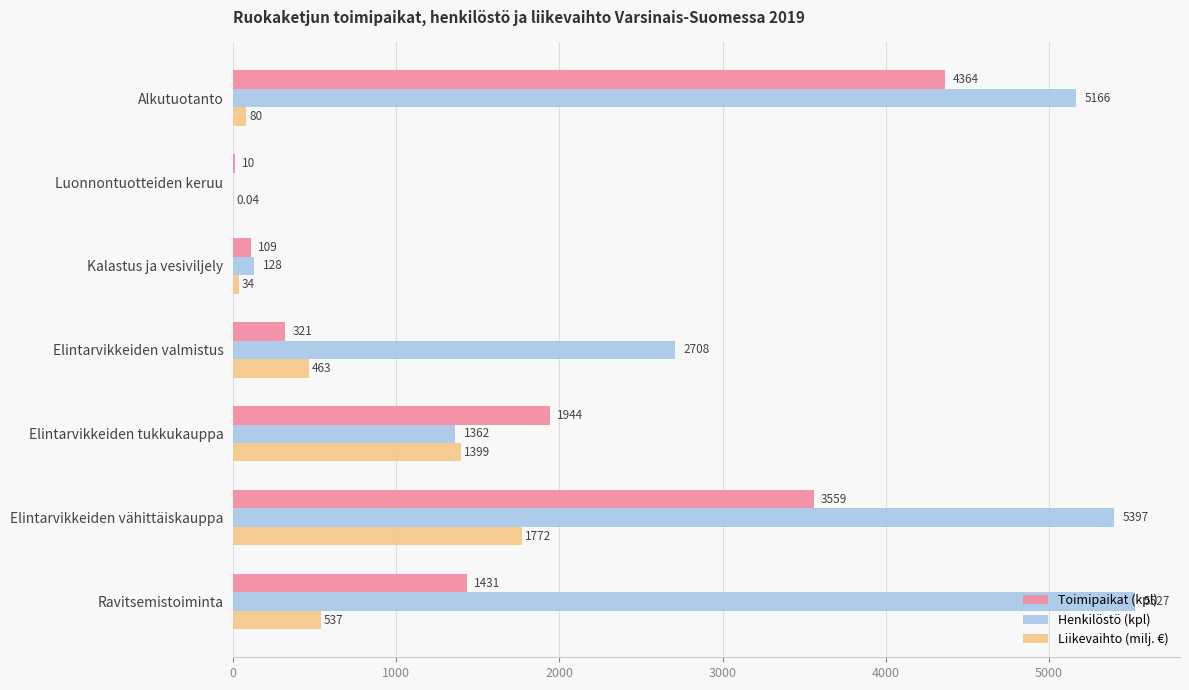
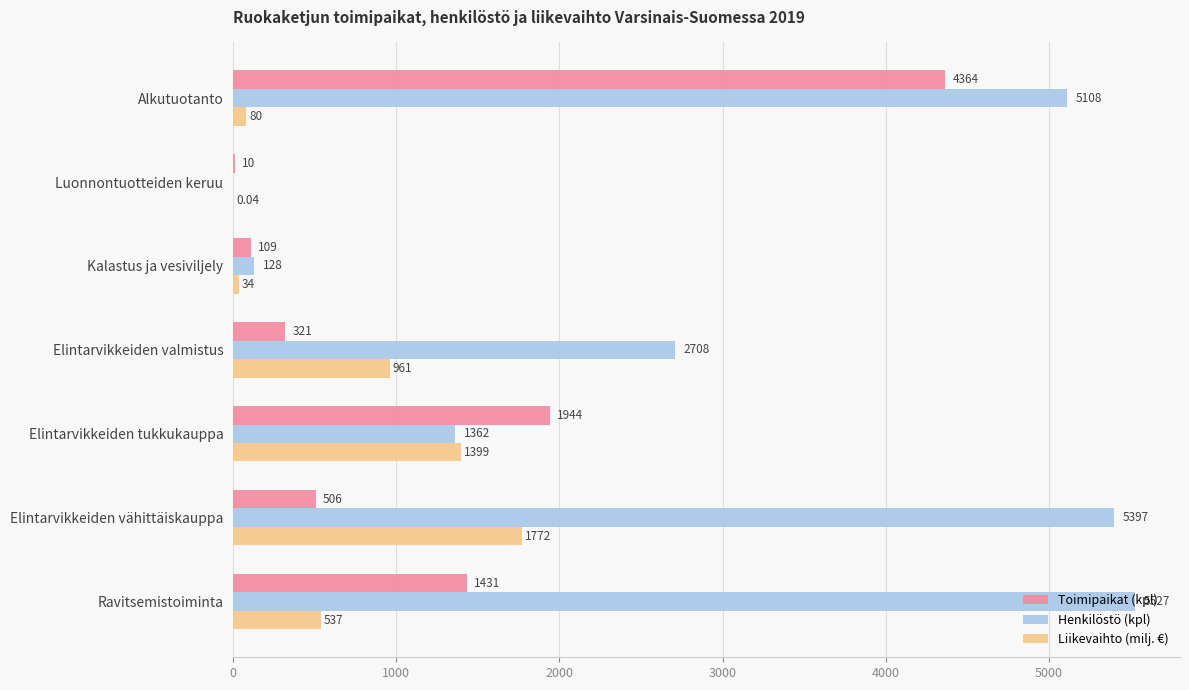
  {
    "Toimipaikat (kpl)": {
      "Alkutuotanto": 4364,
      "Luonnontuotteiden keruu": 10,
      "Kalastus ja vesiviljely": 109,
      "Elintarvikkeiden valmistus": 321,
      "Elintarvikkeiden tukkukauppa": 1944,
-     "Elintarvikkeiden vähittäiskauppa": 3559,
+     "Elintarvikkeiden vähittäiskauppa": 506,
      "Ravitsemistoiminta": 1431
    },
    "Henkilöstö (kpl)": {
-     "Alkutuotanto": 5166,
+     "Alkutuotanto": 5108,
      "Kalastus ja vesiviljely": 128,
      "Elintarvikkeiden valmistus": 2708,
      "Elintarvikkeiden tukkukauppa": 1362,
      "Elintarvikkeiden vähittäiskauppa": 5397,
      "Ravitsemistoiminta": 5527
    },
    "Liikevaihto (milj. €)": {
      "Alkutuotanto": 80,
      "Luonnontuotteiden keruu": 0.04,
      "Kalastus ja vesiviljely": 34,
-     "Elintarvikkeiden valmistus": 463,
+     "Elintarvikkeiden valmistus": 961,
      "Elintarvikkeiden tukkukauppa": 1399,
      "Elintarvikkeiden vähittäiskauppa": 1772,
      "Ravitsemistoiminta": 537
    }
  }
